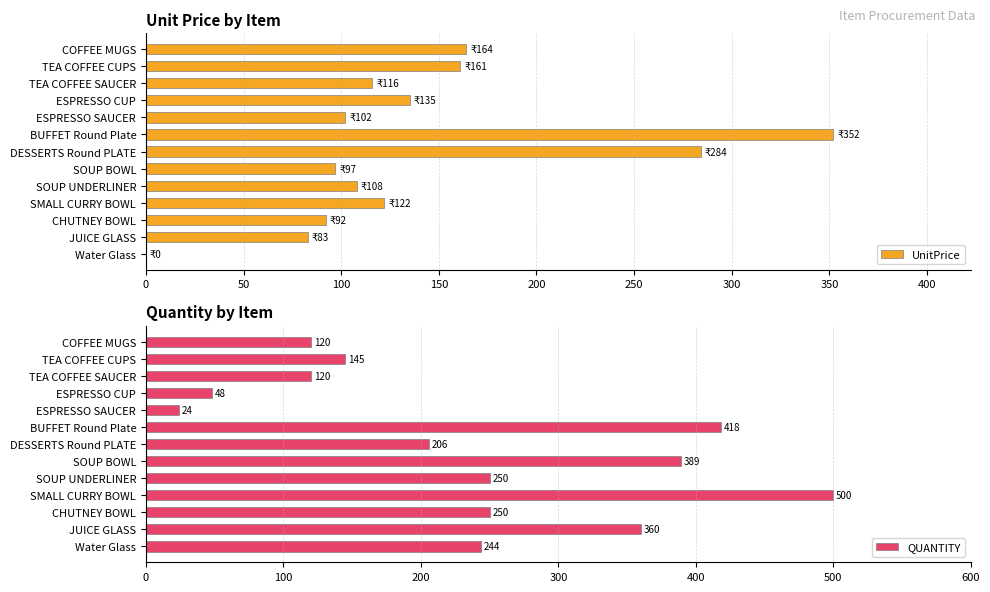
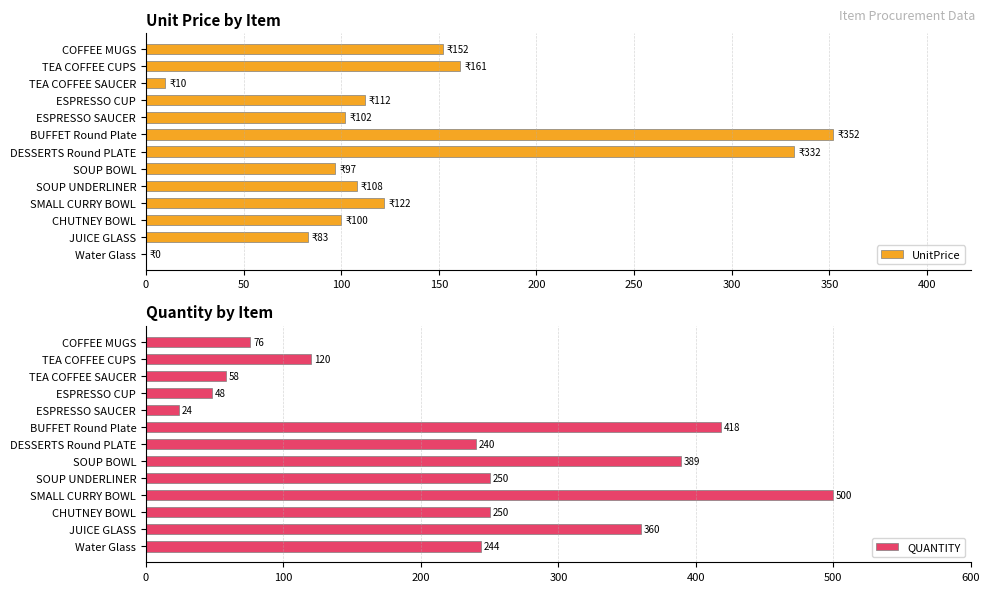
  {
    "Unit Price by Item": {
-     "COFFEE MUGS": 164,
+     "COFFEE MUGS": 152,
      "TEA COFFEE CUPS": 161,
-     "TEA COFFEE SAUCER": 116,
-     "ESPRESSO CUP": 135,
+     "TEA COFFEE SAUCER": 10,
+     "ESPRESSO CUP": 112,
      "ESPRESSO SAUCER": 102,
      "BUFFET Round Plate": 352,
-     "DESSERTS Round PLATE": 284,
+     "DESSERTS Round PLATE": 332,
      "SOUP BOWL": 97,
      "SOUP UNDERLINER": 108,
      "SMALL CURRY BOWL": 122,
-     "CHUTNEY BOWL": 92,
+     "CHUTNEY BOWL": 100,
      "JUICE GLASS": 83,
      "Water Glass": 0
    },
    "Quantity by Item": {
-     "COFFEE MUGS": 120,
-     "TEA COFFEE CUPS": 145,
-     "TEA COFFEE SAUCER": 120,
+     "COFFEE MUGS": 76,
+     "TEA COFFEE CUPS": 120,
+     "TEA COFFEE SAUCER": 58,
      "ESPRESSO CUP": 48,
      "ESPRESSO SAUCER": 24,
      "BUFFET Round Plate": 418,
-     "DESSERTS Round PLATE": 206,
+     "DESSERTS Round PLATE": 240,
      "SOUP BOWL": 389,
      "SOUP UNDERLINER": 250,
      "SMALL CURRY BOWL": 500,
      "CHUTNEY BOWL": 250,
      "JUICE GLASS": 360,
      "Water Glass": 244
    }
  }
